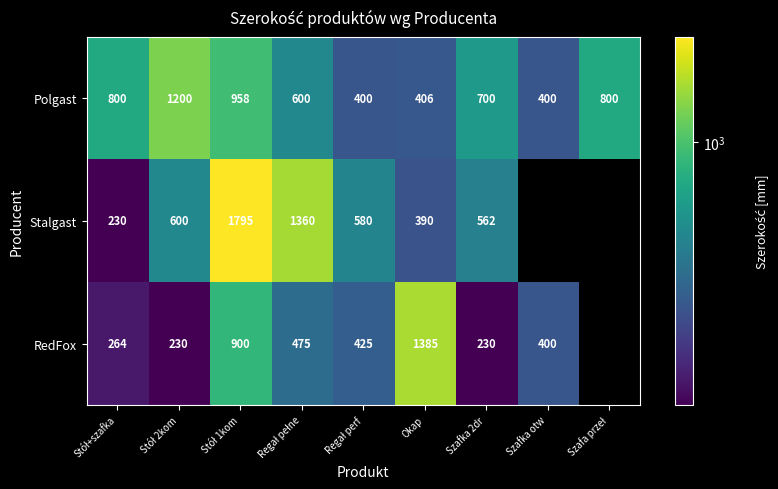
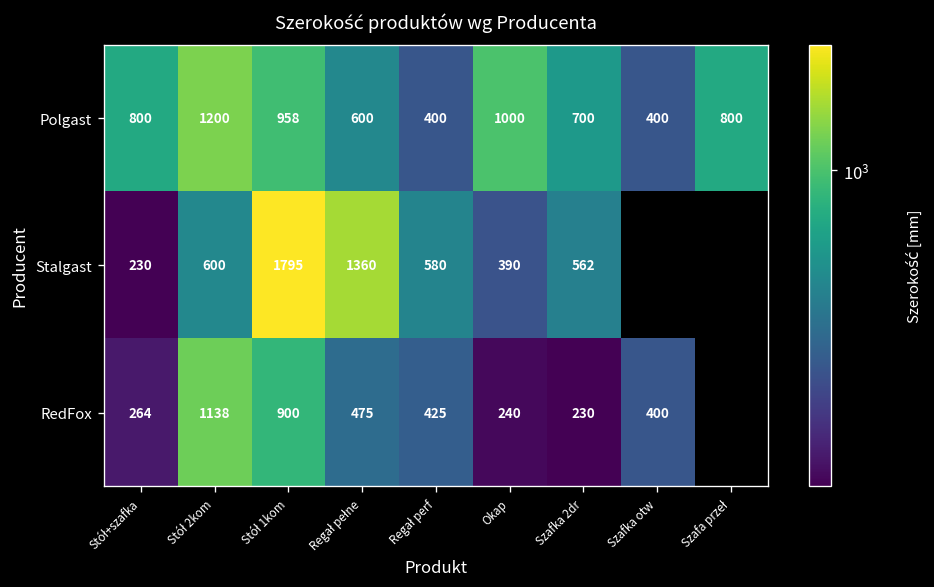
  {
    "Polgast": {
      "Stół+szafka": 800,
      "Stół 2kom": 1200,
      "Stół 1kom": 958,
      "Regał pełne": 600,
      "Regał perf": 400,
-     "Okap": 406,
+     "Okap": 1000,
      "Szafka 2dr": 700,
      "Szafka otw": 400,
      "Szafa przeł": 800
    },
    "Stalgast": {
      "Stół+szafka": 230,
      "Stół 2kom": 600,
      "Stół 1kom": 1795,
      "Regał pełne": 1360,
      "Regał perf": 580,
      "Okap": 390,
      "Szafka 2dr": 562
    },
    "RedFox": {
      "Stół+szafka": 264,
-     "Stół 2kom": 230,
+     "Stół 2kom": 1138,
      "Stół 1kom": 900,
      "Regał pełne": 475,
      "Regał perf": 425,
-     "Okap": 1385,
+     "Okap": 240,
      "Szafka 2dr": 230,
      "Szafka otw": 400
    }
  }
